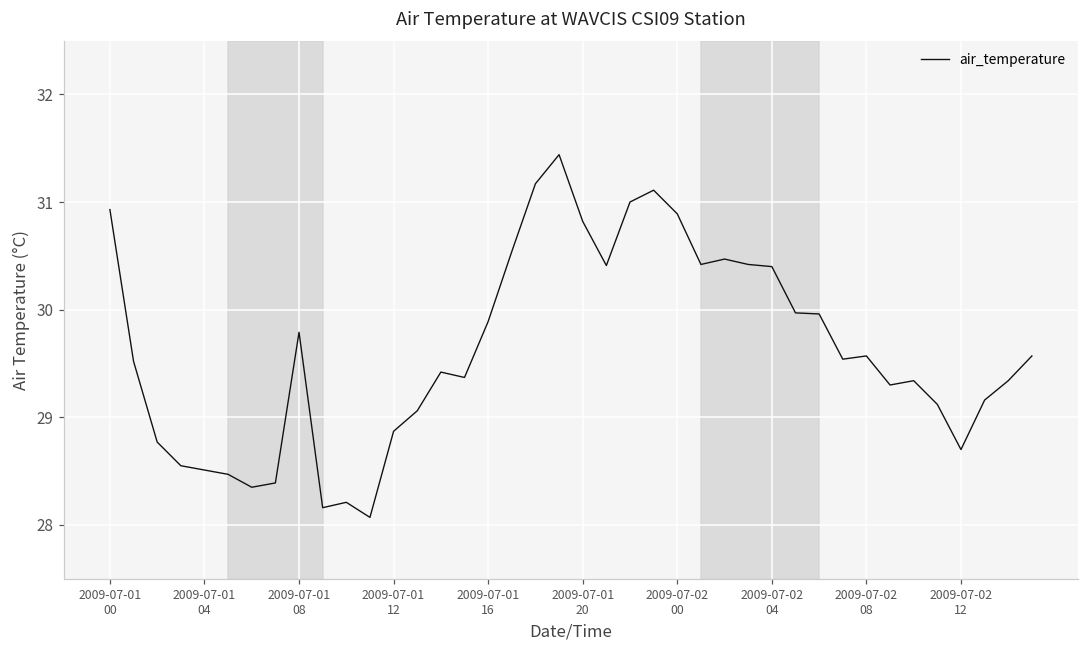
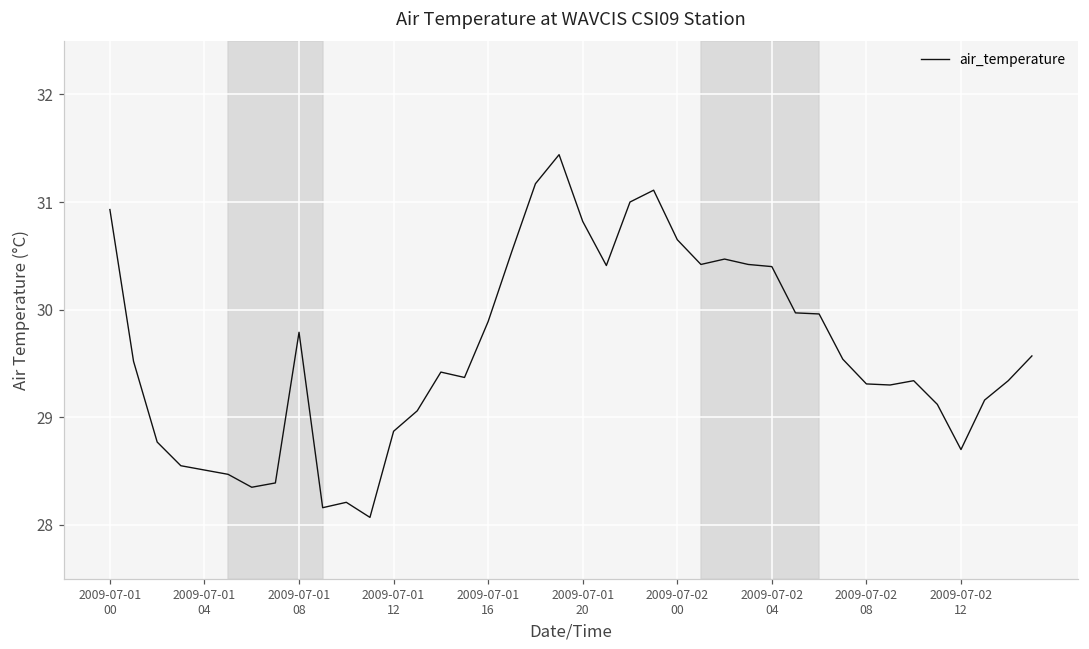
  {
    "2009-07-01 00": 30.9,
    "2009-07-01 04": 28.5,
    "2009-07-01 08": 29.8,
    "2009-07-01 12": 28.9,
    "2009-07-01 16": 29.9,
    "2009-07-01 20": 30.8,
-   "2009-07-02 00": 30.9,
+   "2009-07-02 00": 30.7,
    "2009-07-02 04": 30.4,
-   "2009-07-02 08": 29.6,
+   "2009-07-02 08": 29.3,
    "2009-07-02 12": 28.7
  }
